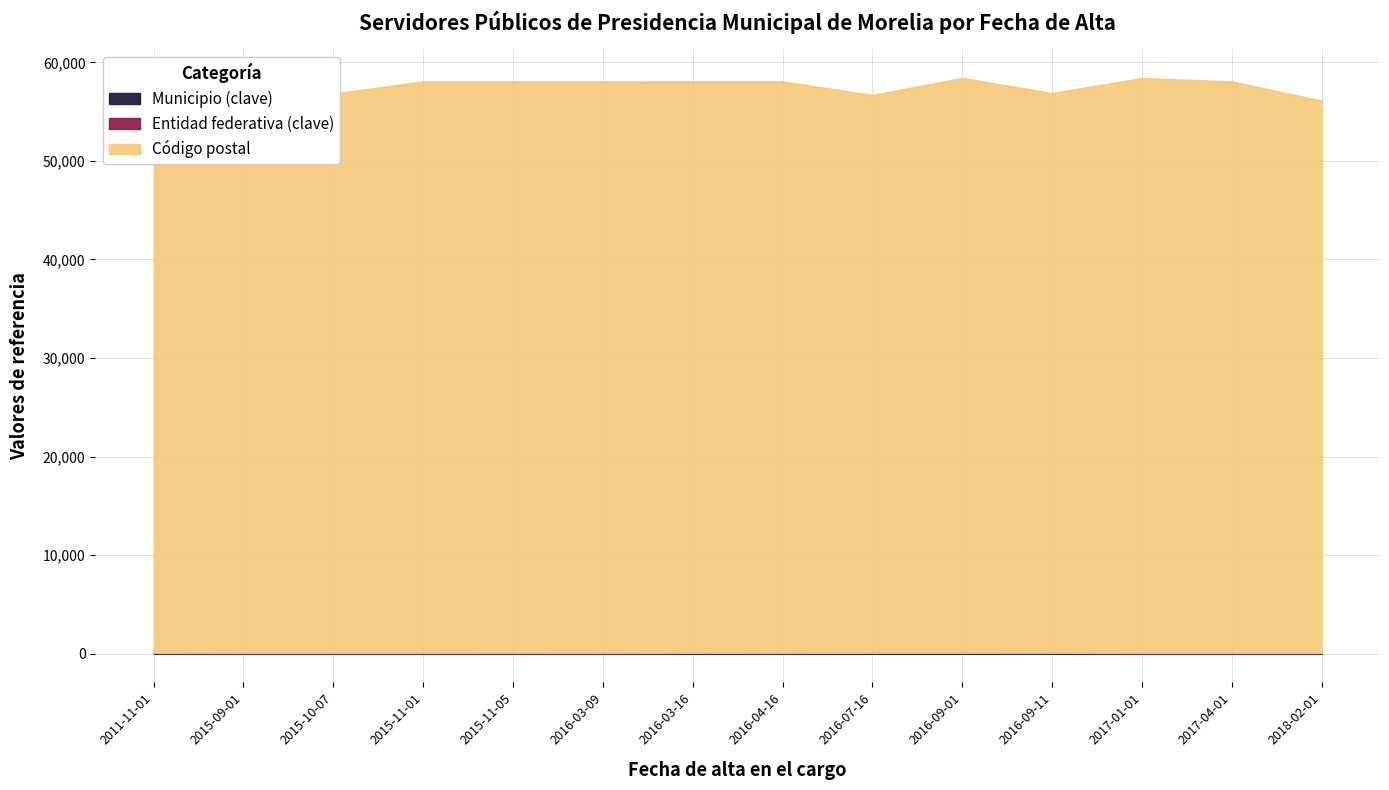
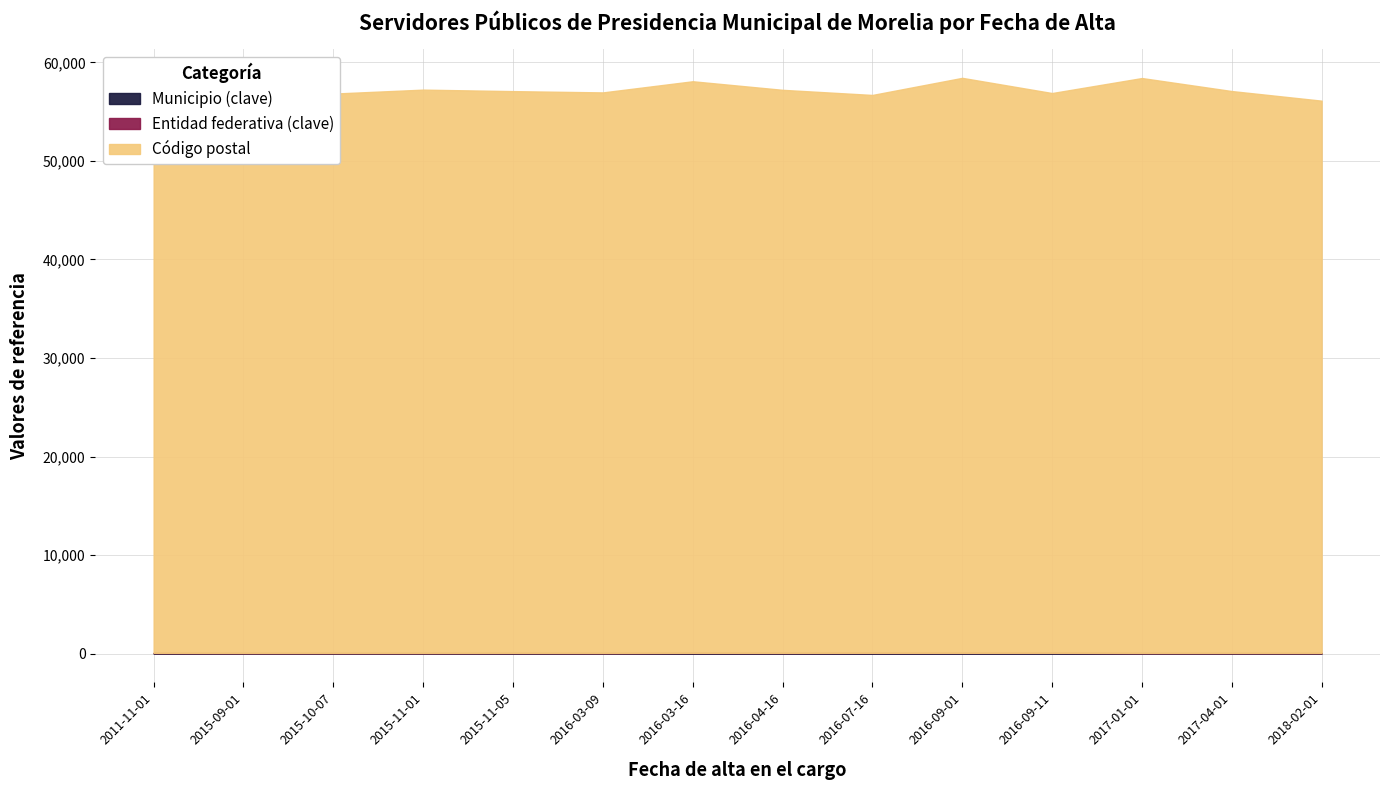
  {
    "Código postal": {
-     "2015-11-01": "58,000",
-     "2015-11-05": "58,000",
-     "2016-03-09": "58,000",
+     "2015-11-01": "57,000",
+     "2015-11-05": "57,000",
+     "2016-03-09": "57,000",
      "2016-03-16": "58,000",
-     "2016-04-16": "58,000",
+     "2016-04-16": "57,000",
      "2016-07-16": "57,000",
      "2016-09-01": "58,000",
      "2016-09-11": "57,000",
      "2017-01-01": "58,000",
-     "2017-04-01": "58,000",
+     "2017-04-01": "57,000",
      "2018-02-01": "56,000"
    }
  }
